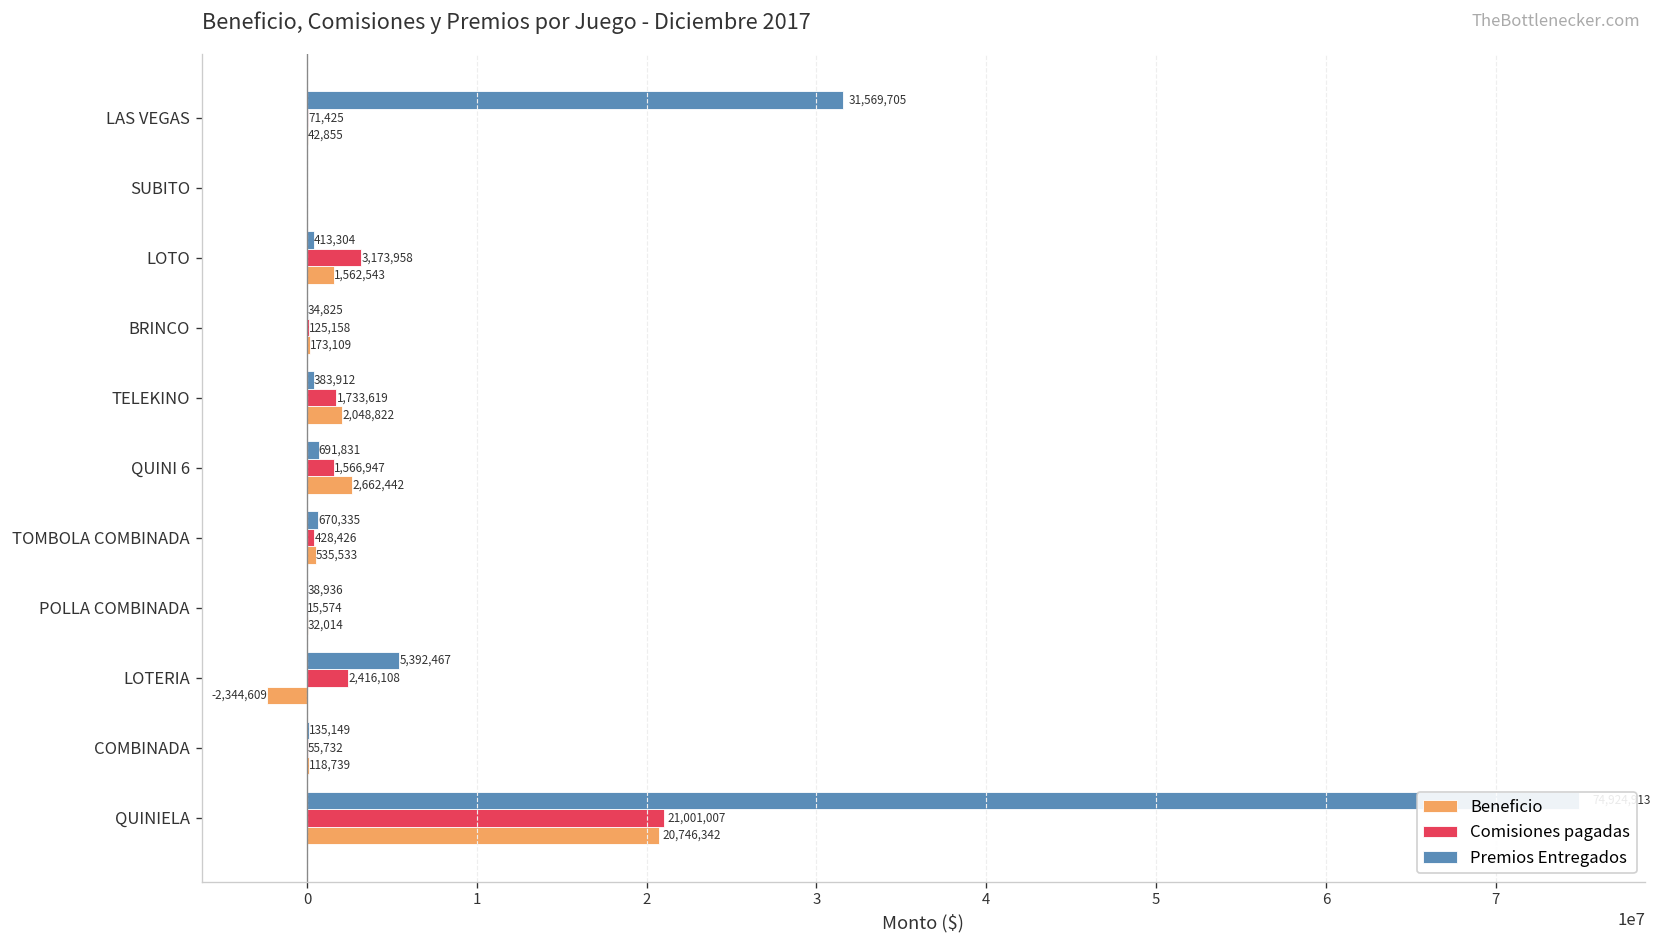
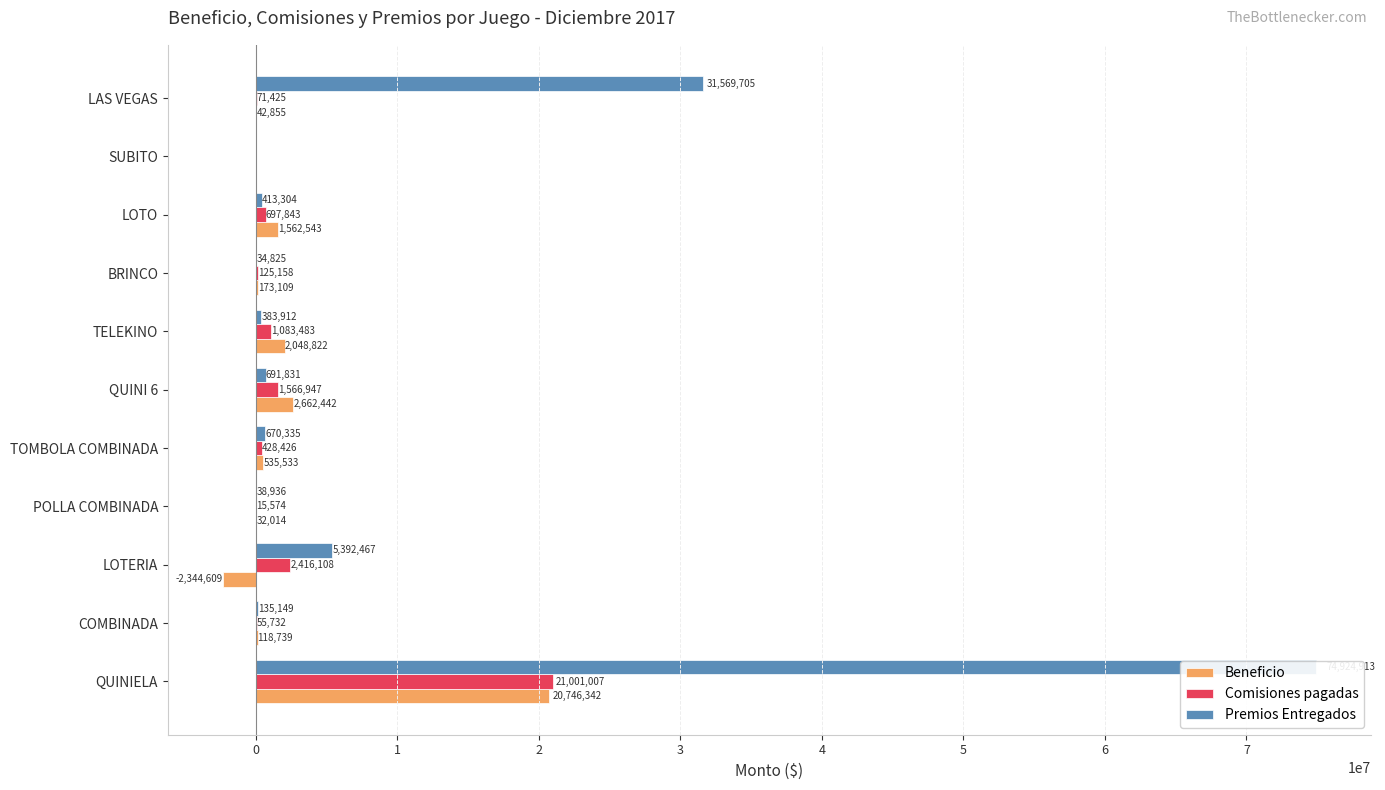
  {
    "Beneficio": {
      "LAS VEGAS": "42,855",
      "LOTO": "1,562,543",
      "BRINCO": "173,109",
      "TELEKINO": "2,048,822",
      "QUINI 6": "2,662,442",
      "TOMBOLA COMBINADA": "535,533",
      "POLLA COMBINADA": "32,014",
      "LOTERIA": "-2,344,609",
      "COMBINADA": "118,739",
      "QUINIELA": "20,746,342"
    },
    "Comisiones pagadas": {
      "LAS VEGAS": "71,425",
-     "LOTO": "3,173,958",
+     "LOTO": "697,843",
      "BRINCO": "125,158",
-     "TELEKINO": "1,733,619",
+     "TELEKINO": "1,083,483",
      "QUINI 6": "1,566,947",
      "TOMBOLA COMBINADA": "428,426",
      "POLLA COMBINADA": "15,574",
      "LOTERIA": "2,416,108",
      "COMBINADA": "55,732",
      "QUINIELA": "21,001,007"
    },
    "Premios Entregados": {
      "LAS VEGAS": "31,569,705",
      "LOTO": "413,304",
      "BRINCO": "34,825",
      "TELEKINO": "383,912",
      "QUINI 6": "691,831",
      "TOMBOLA COMBINADA": "670,335",
      "POLLA COMBINADA": "38,936",
      "LOTERIA": "5,392,467",
      "COMBINADA": "135,149"
    }
  }
